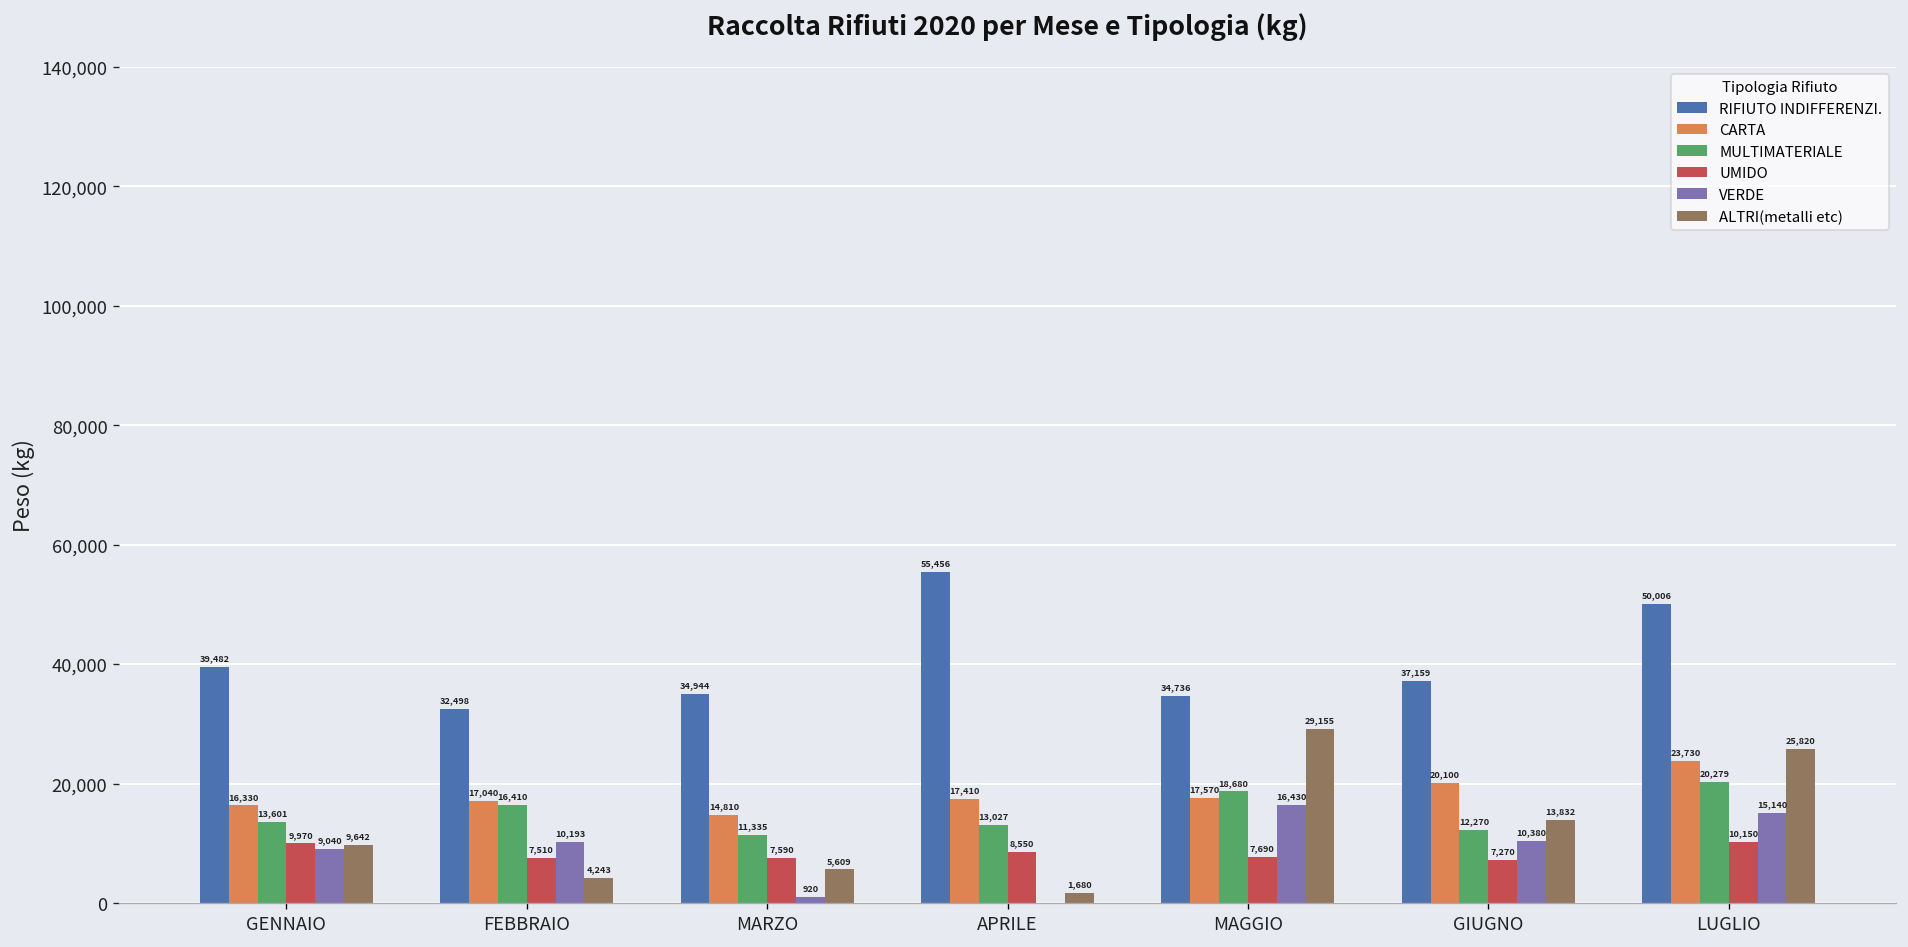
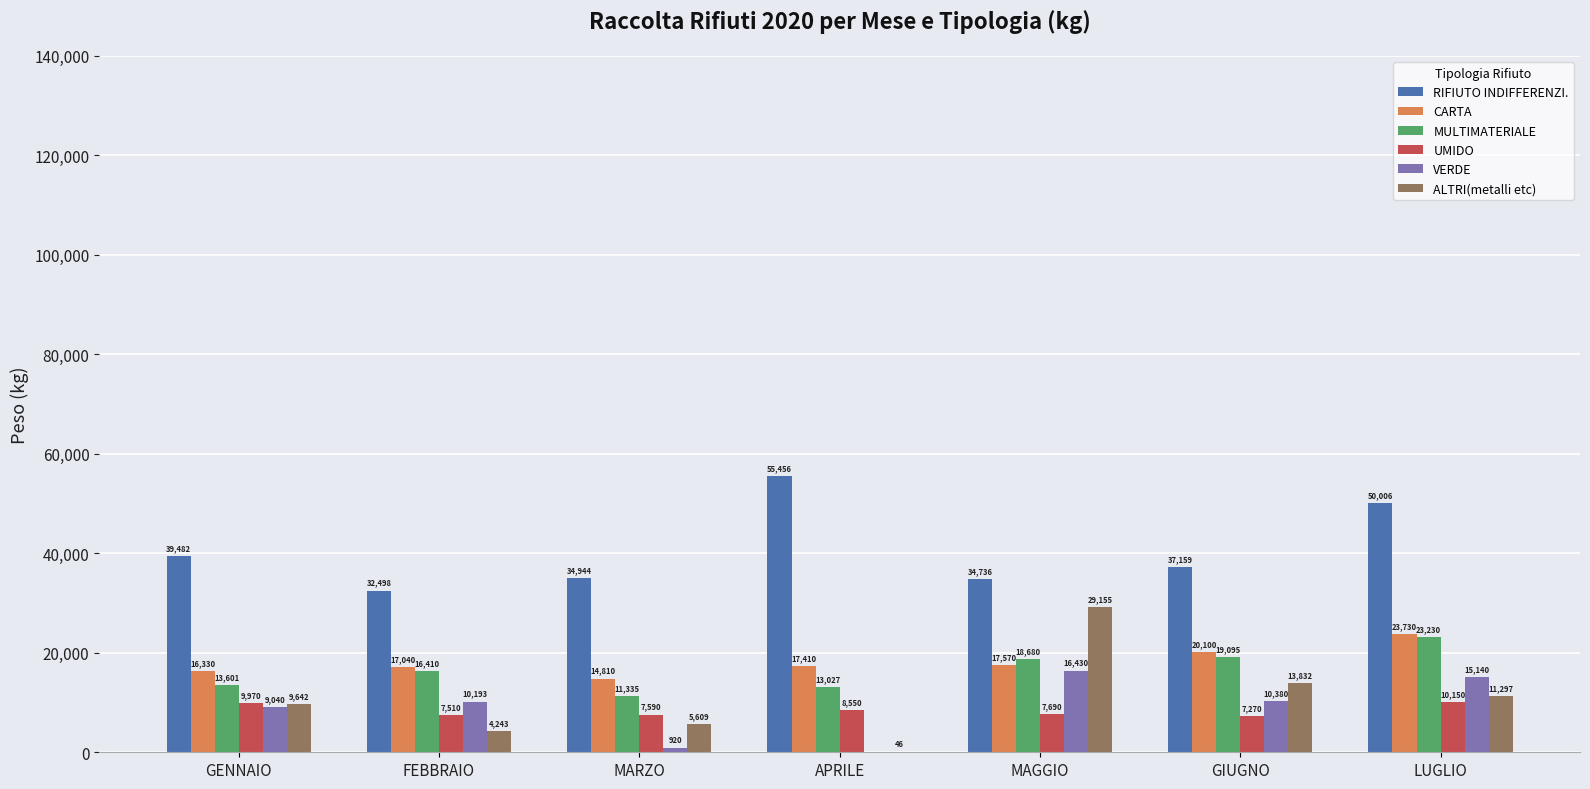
  {
    "MULTIMATERIALE": {
      "GENNAIO": "13,601",
      "FEBBRAIO": "16,410",
      "MARZO": "11,335",
      "APRILE": "13,027",
      "MAGGIO": "18,680",
-     "GIUGNO": "12,270",
-     "LUGLIO": "20,279"
+     "GIUGNO": "19,095",
+     "LUGLIO": "23,230"
    },
    "ALTRI(metalli etc)": {
      "GENNAIO": "9,642",
      "FEBBRAIO": "4,243",
      "MARZO": "5,609",
-     "APRILE": "1,680",
+     "APRILE": "46",
      "MAGGIO": "29,155",
      "GIUGNO": "13,832",
-     "LUGLIO": "25,820"
+     "LUGLIO": "11,297"
    }
  }
